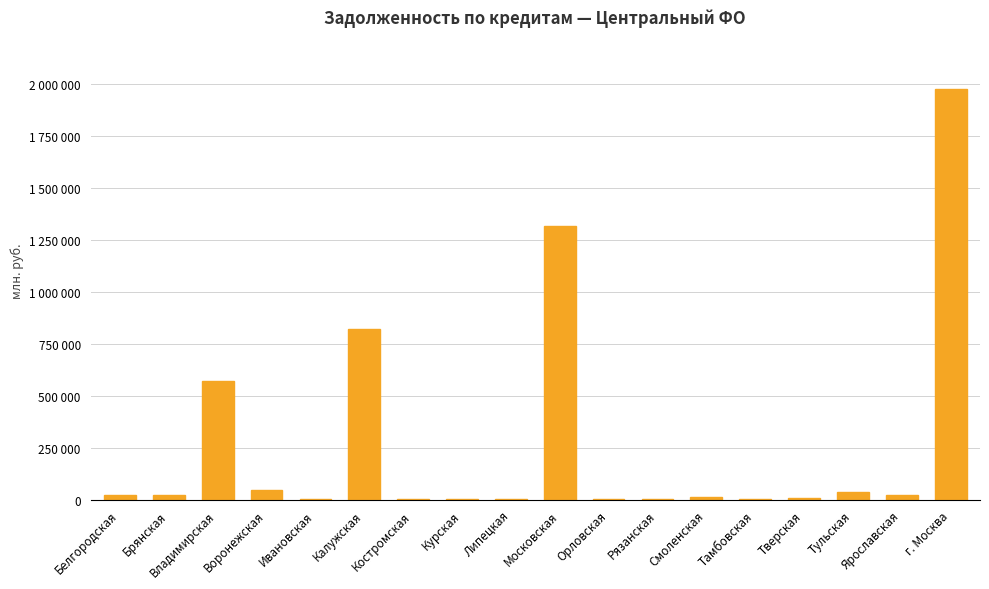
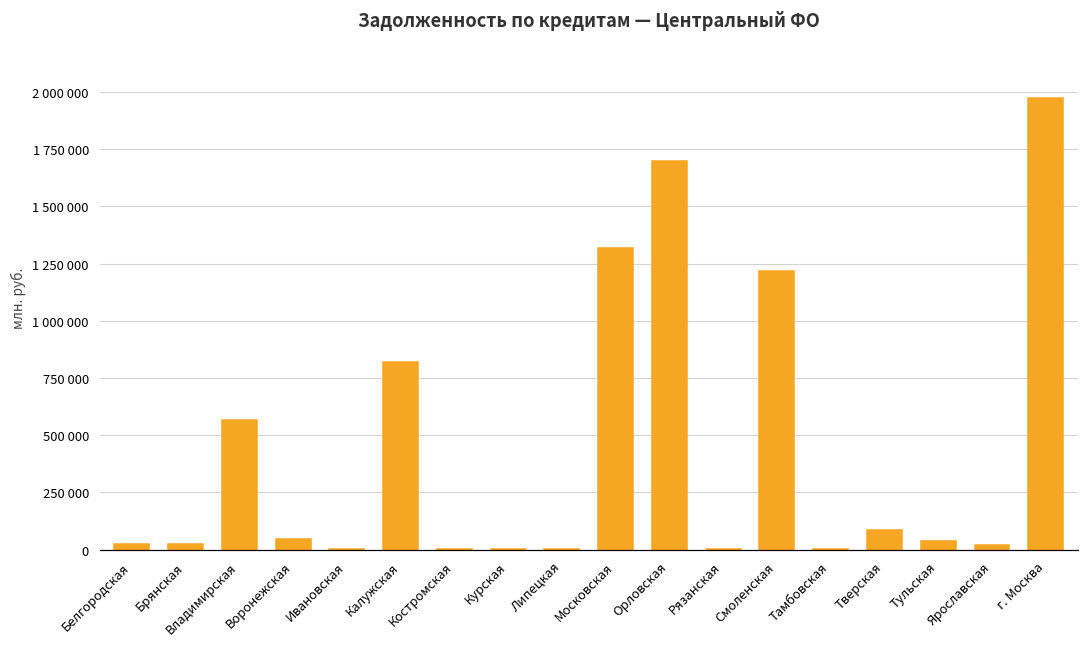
  {
    "Белгородская": 20000,
    "Брянская": 20000,
    "Владимирская": 570000,
    "Воронежская": 50000,
    "Калужская": 820000,
    "Московская": 1320000,
-   "Орловская": 0,
-   "Смоленская": 10000,
-   "Тверская": 10000,
+   "Орловская": 1700000,
+   "Смоленская": 1220000,
+   "Тверская": 80000,
    "Тульская": 40000,
    "Ярославская": 20000,
    "г. Москва": 1970000
  }
